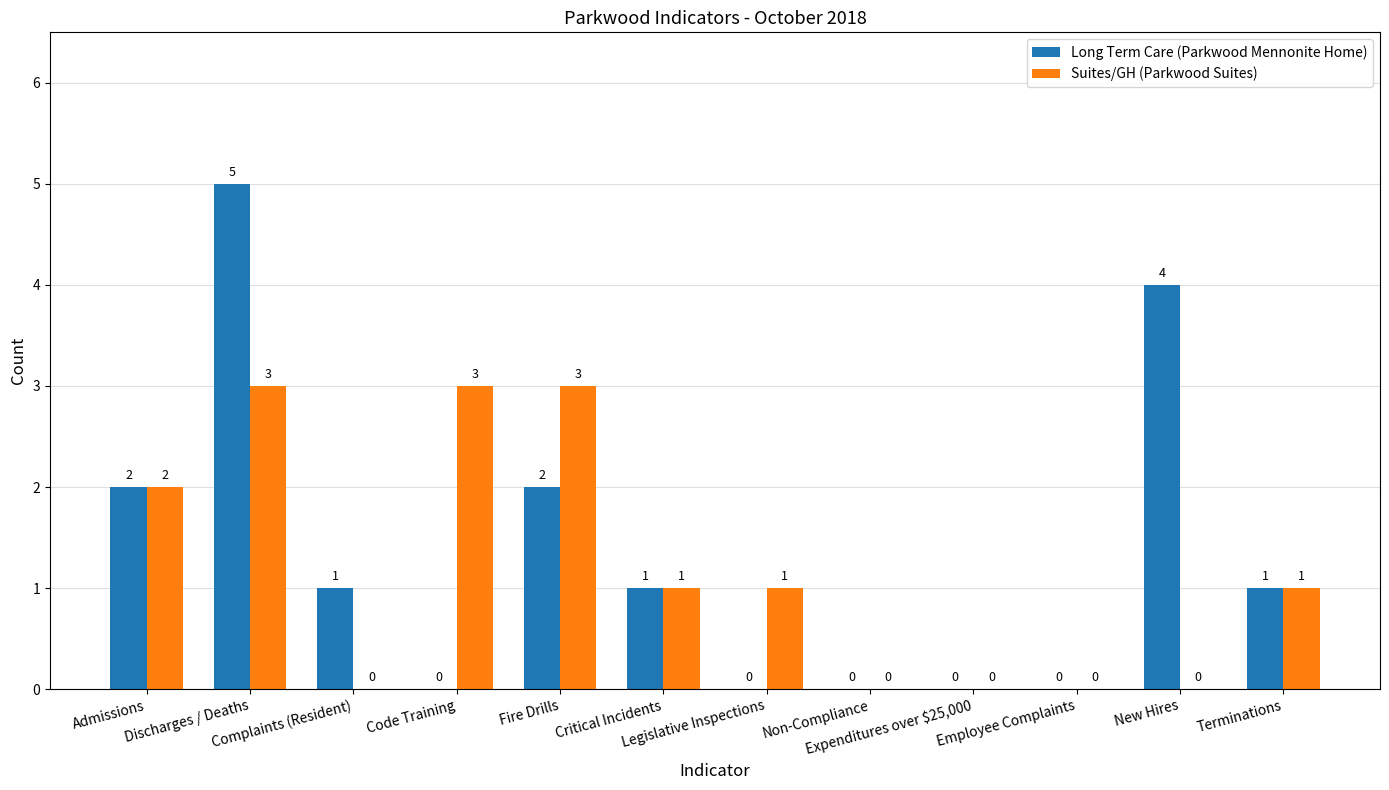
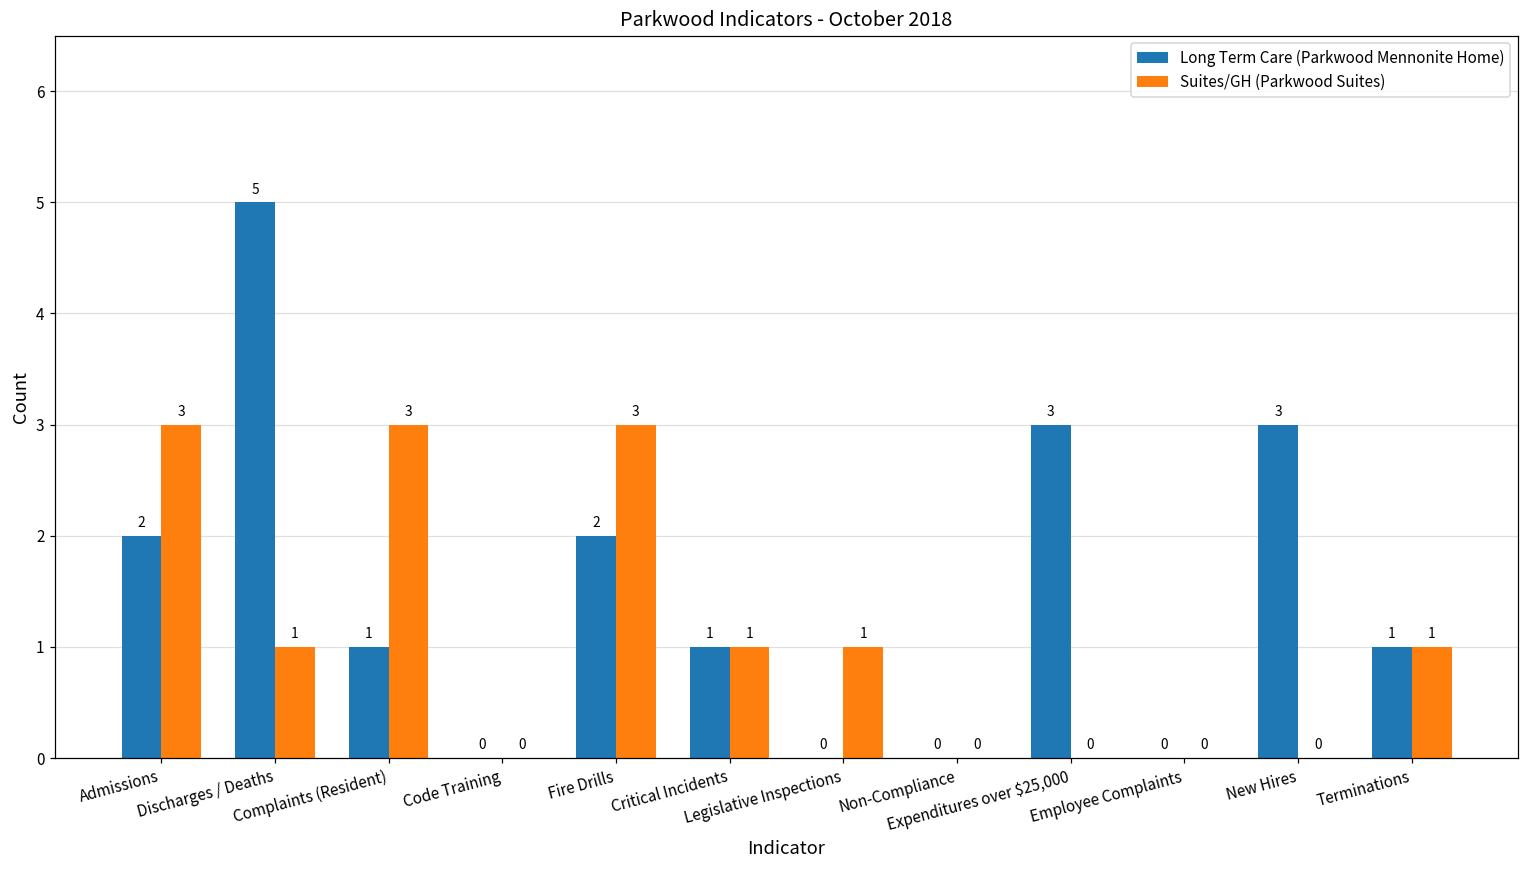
  {
    "Long Term Care (Parkwood Mennonite Home)": {
      "Admissions": 2,
      "Discharges / Deaths": 5,
      "Complaints (Resident)": 1,
      "Code Training": 0,
      "Fire Drills": 2,
      "Critical Incidents": 1,
      "Legislative Inspections": 0,
      "Non-Compliance": 0,
-     "Expenditures over $25,000": 0,
+     "Expenditures over $25,000": 3,
      "Employee Complaints": 0,
-     "New Hires": 4,
+     "New Hires": 3,
      "Terminations": 1
    },
    "Suites/GH (Parkwood Suites)": {
-     "Admissions": 2,
-     "Discharges / Deaths": 3,
-     "Complaints (Resident)": 0,
-     "Code Training": 3,
+     "Admissions": 3,
+     "Discharges / Deaths": 1,
+     "Complaints (Resident)": 3,
+     "Code Training": 0,
      "Fire Drills": 3,
      "Critical Incidents": 1,
      "Legislative Inspections": 1,
      "Non-Compliance": 0,
      "Expenditures over $25,000": 0,
      "Employee Complaints": 0,
      "New Hires": 0,
      "Terminations": 1
    }
  }
